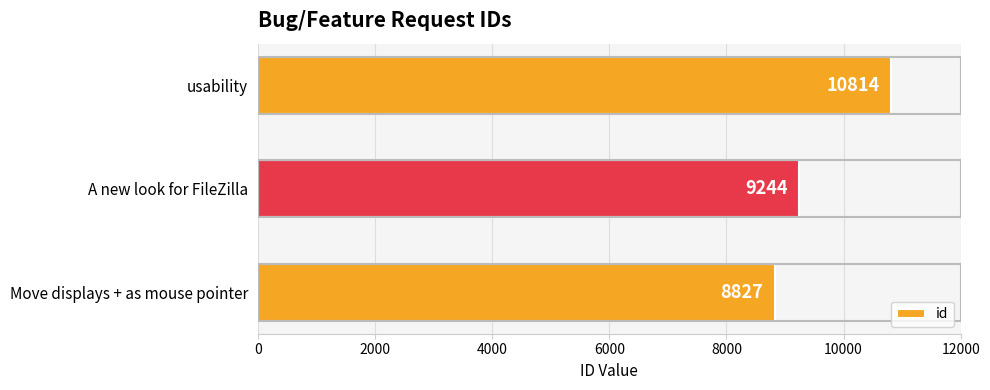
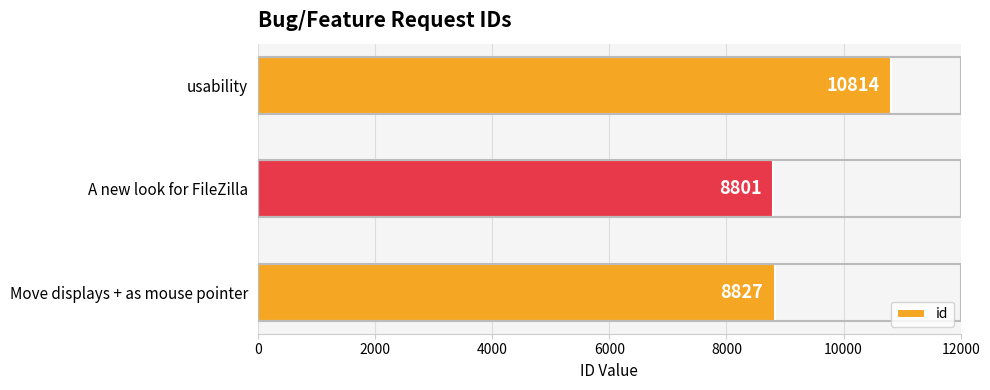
  {
    "usability": 10814,
-   "A new look for FileZilla": 9244,
+   "A new look for FileZilla": 8801,
    "Move displays + as mouse pointer": 8827
  }
